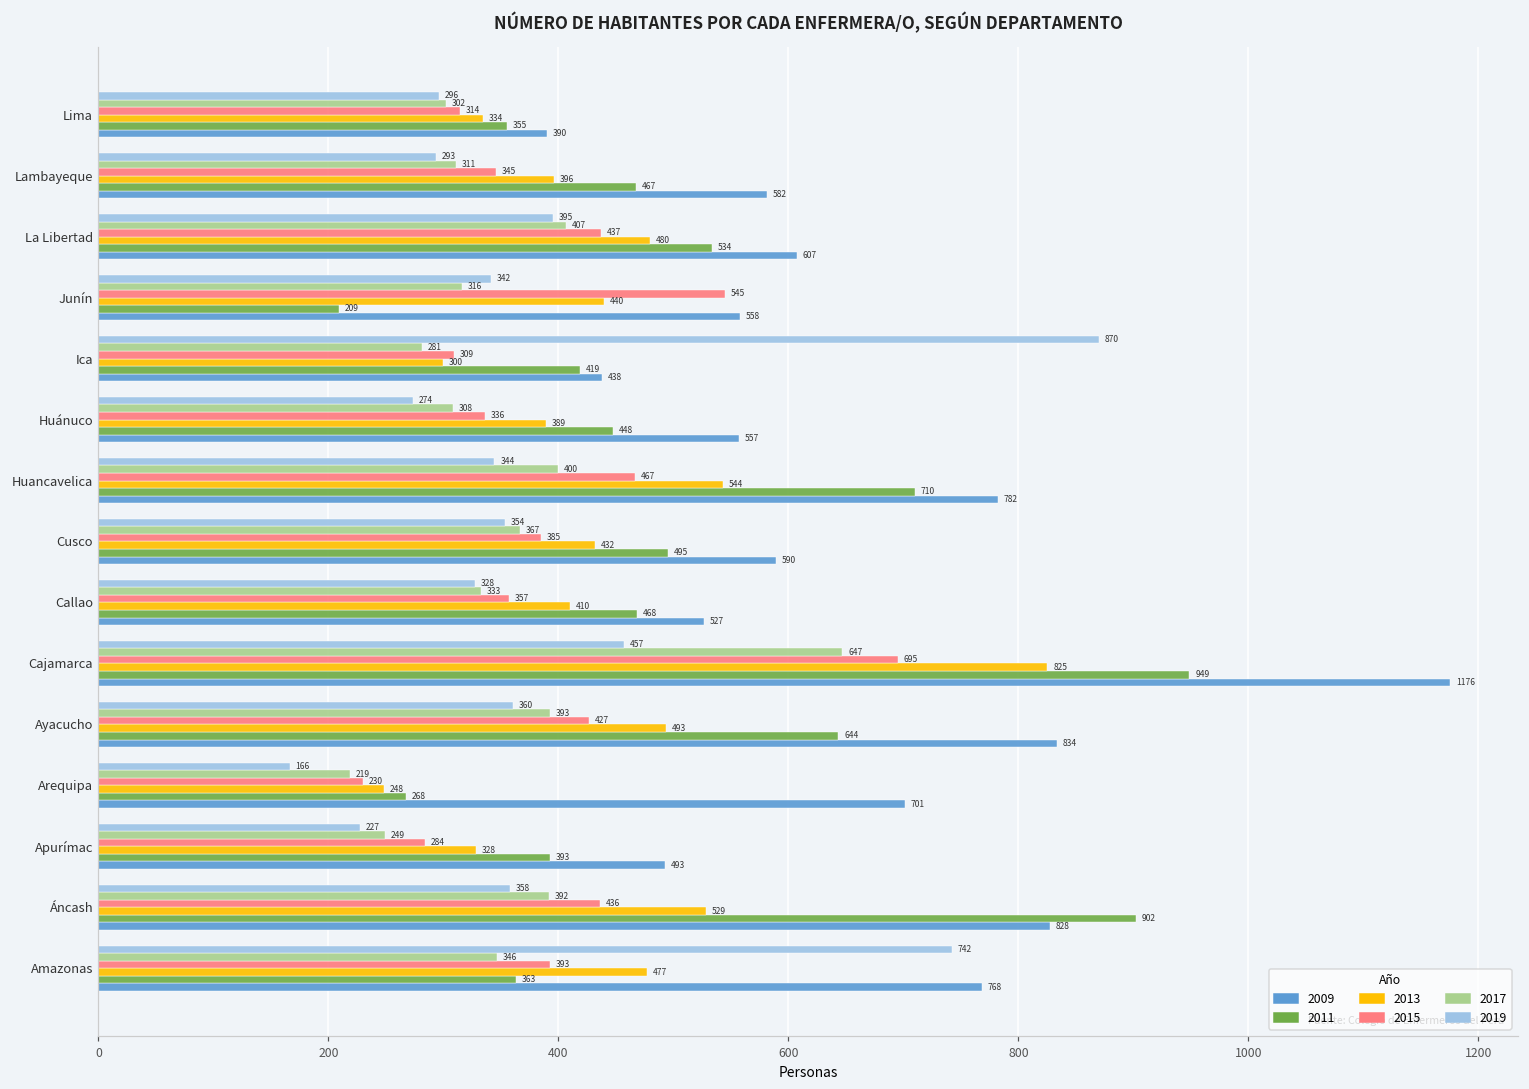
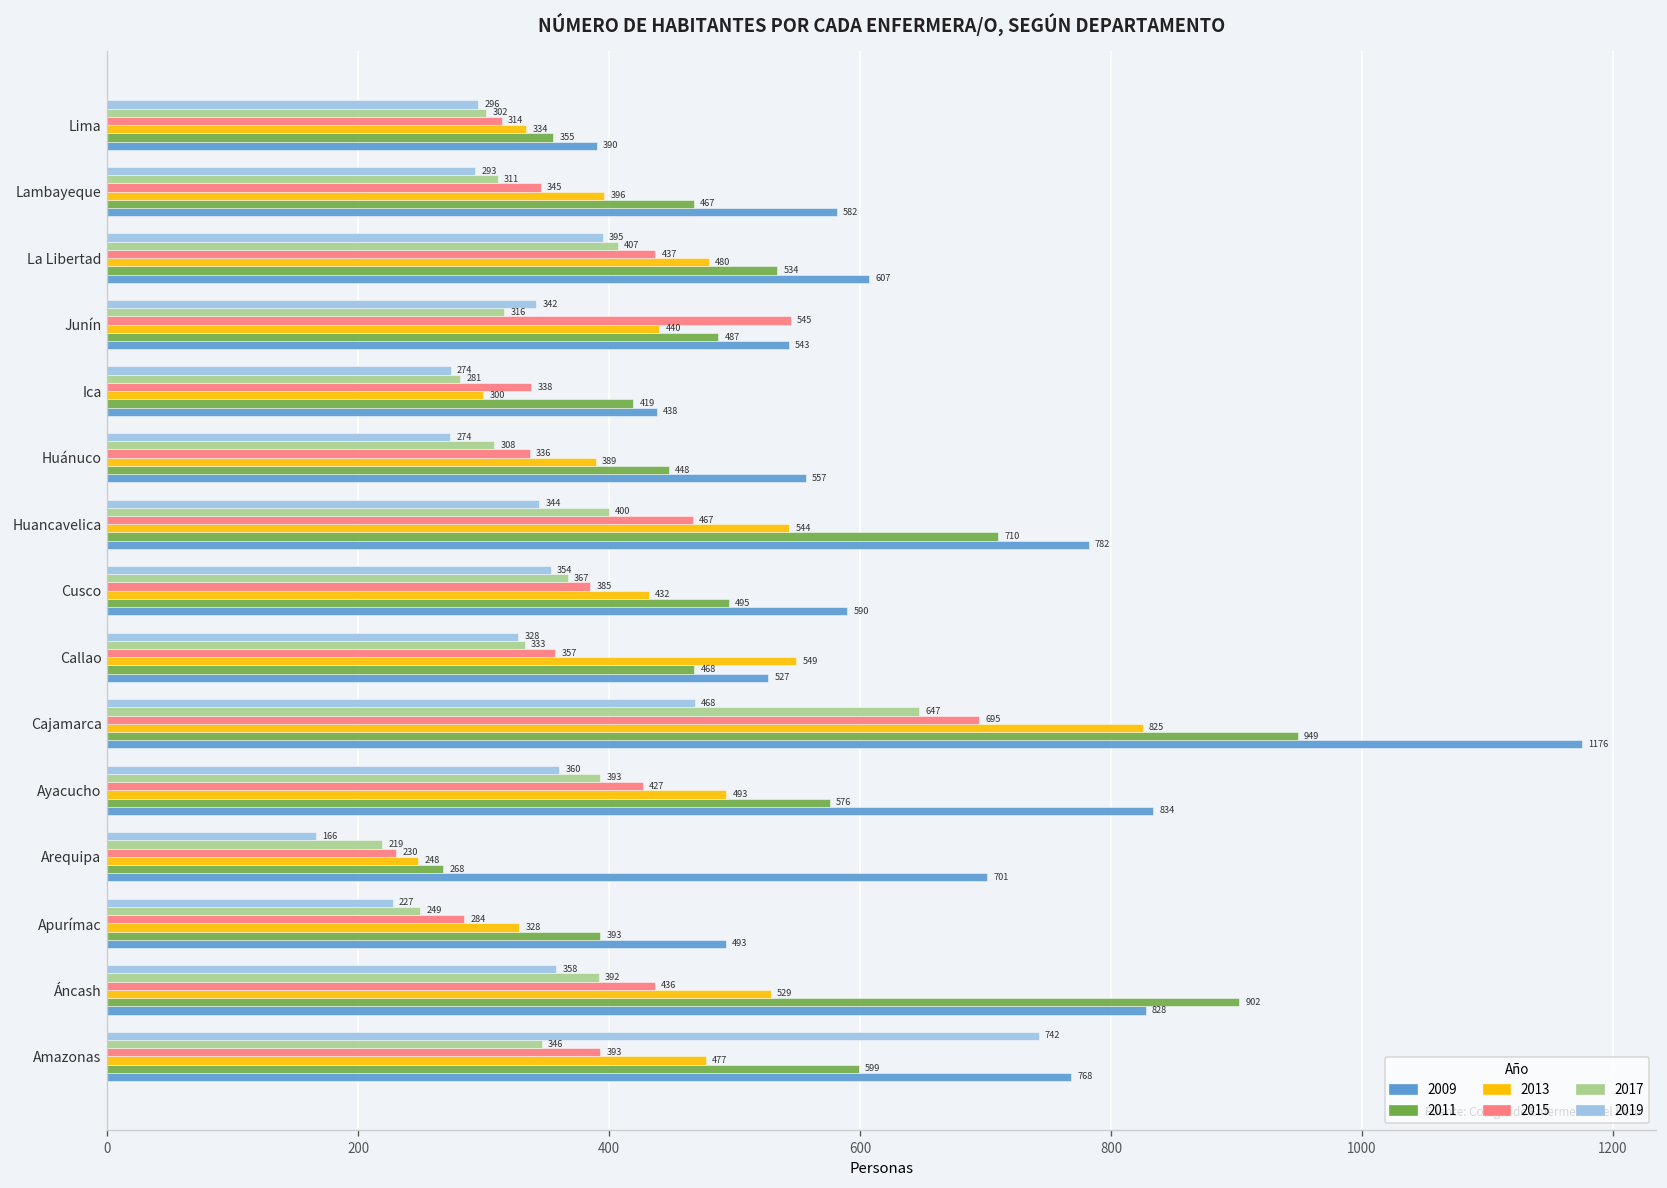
  {
    "2009": {
      "Lima": 390,
      "Lambayeque": 582,
      "La Libertad": 607,
-     "Junín": 558,
+     "Junín": 543,
      "Ica": 438,
      "Huánuco": 557,
      "Huancavelica": 782,
      "Cusco": 590,
      "Callao": 527,
      "Cajamarca": 1176,
      "Ayacucho": 834,
      "Arequipa": 701,
      "Apurímac": 493,
      "Áncash": 828,
      "Amazonas": 768
    },
    "2011": {
      "Lima": 355,
      "Lambayeque": 467,
      "La Libertad": 534,
-     "Junín": 209,
+     "Junín": 487,
      "Ica": 419,
      "Huánuco": 448,
      "Huancavelica": 710,
      "Cusco": 495,
      "Callao": 468,
      "Cajamarca": 949,
-     "Ayacucho": 644,
+     "Ayacucho": 576,
      "Arequipa": 268,
      "Apurímac": 393,
      "Áncash": 902,
-     "Amazonas": 363
+     "Amazonas": 599
    },
    "2013": {
      "Lima": 334,
      "Lambayeque": 396,
      "La Libertad": 480,
      "Junín": 440,
      "Ica": 300,
      "Huánuco": 389,
      "Huancavelica": 544,
      "Cusco": 432,
-     "Callao": 410,
+     "Callao": 549,
      "Cajamarca": 825,
      "Ayacucho": 493,
      "Arequipa": 248,
      "Apurímac": 328,
      "Áncash": 529,
      "Amazonas": 477
    },
    "2015": {
      "Lima": 314,
      "Lambayeque": 345,
      "La Libertad": 437,
      "Junín": 545,
-     "Ica": 309,
+     "Ica": 338,
      "Huánuco": 336,
      "Huancavelica": 467,
      "Cusco": 385,
      "Callao": 357,
      "Cajamarca": 695,
      "Ayacucho": 427,
      "Arequipa": 230,
      "Apurímac": 284,
      "Áncash": 436,
      "Amazonas": 393
    },
    "2017": {
      "Lima": 302,
      "Lambayeque": 311,
      "La Libertad": 407,
      "Junín": 316,
      "Ica": 281,
      "Huánuco": 308,
      "Huancavelica": 400,
      "Cusco": 367,
      "Callao": 333,
      "Cajamarca": 647,
      "Ayacucho": 393,
      "Arequipa": 219,
      "Apurímac": 249,
      "Áncash": 392,
      "Amazonas": 346
    },
    "2019": {
      "Lima": 296,
      "Lambayeque": 293,
      "La Libertad": 395,
      "Junín": 342,
-     "Ica": 870,
+     "Ica": 274,
      "Huánuco": 274,
      "Huancavelica": 344,
      "Cusco": 354,
      "Callao": 328,
-     "Cajamarca": 457,
+     "Cajamarca": 468,
      "Ayacucho": 360,
      "Arequipa": 166,
      "Apurímac": 227,
      "Áncash": 358,
      "Amazonas": 742
    }
  }
